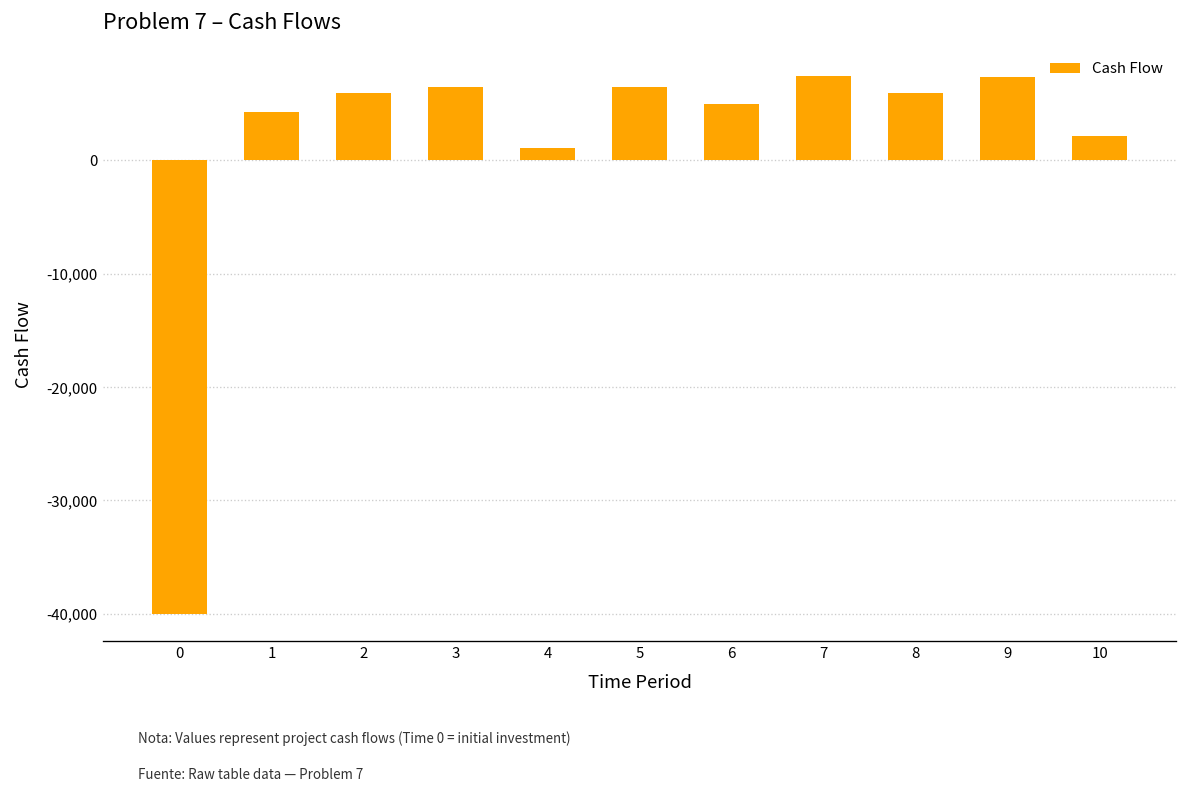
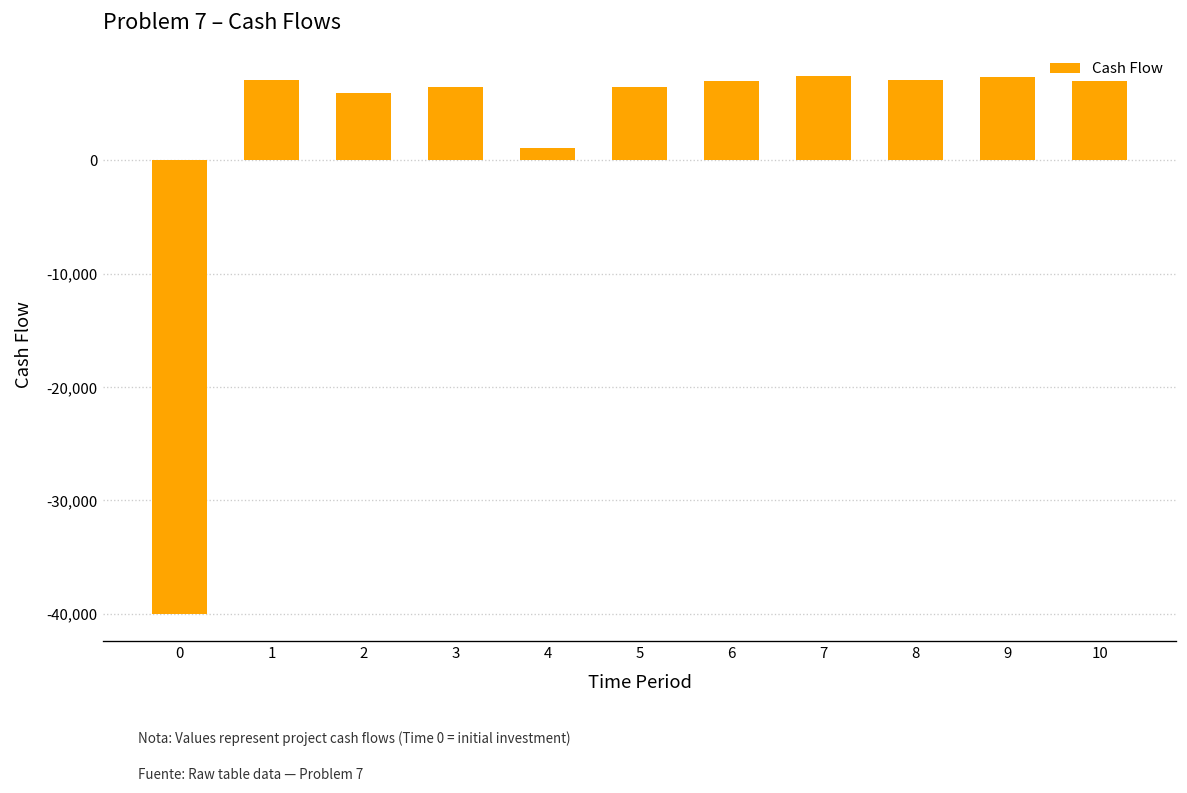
  {
    "0": "-40,000",
-   "1": "4,000",
+   "1": "7,000",
    "2": "6,000",
    "3": "7,000",
    "4": "1,000",
    "5": "7,000",
-   "6": "5,000",
+   "6": "7,000",
    "7": "8,000",
-   "8": "6,000",
+   "8": "7,000",
    "9": "7,000",
-   "10": "2,000"
+   "10": "7,000"
  }
